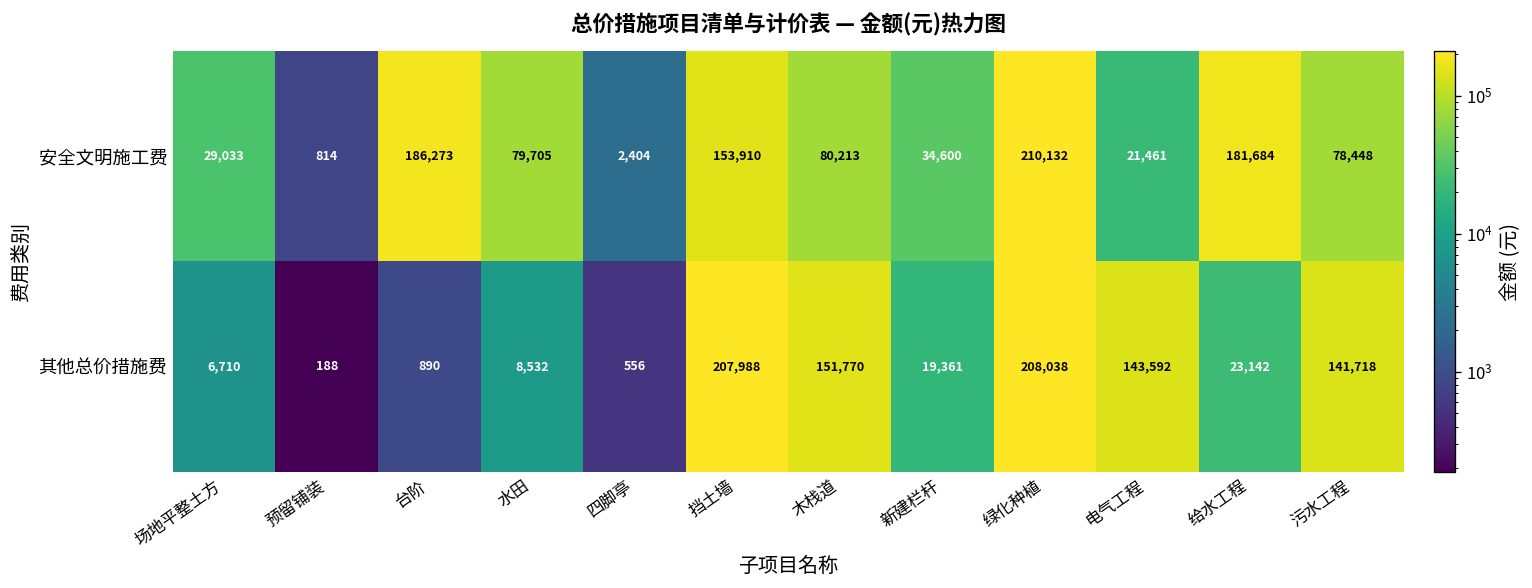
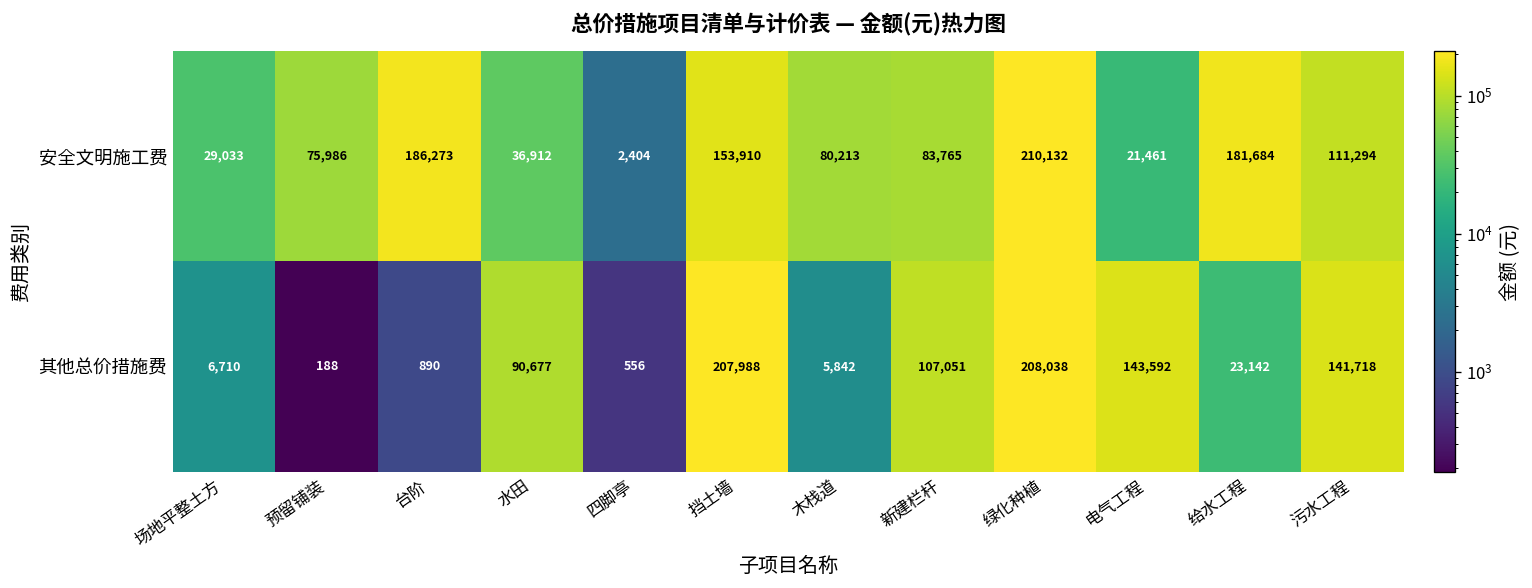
  {
    "安全文明施工费": {
      "场地平整土方": "29,033",
-     "预留铺装": "814",
+     "预留铺装": "75,986",
      "台阶": "186,273",
-     "水田": "79,705",
+     "水田": "36,912",
      "四脚亭": "2,404",
      "挡土墙": "153,910",
      "木栈道": "80,213",
-     "新建栏杆": "34,600",
+     "新建栏杆": "83,765",
      "绿化种植": "210,132",
      "电气工程": "21,461",
      "给水工程": "181,684",
-     "污水工程": "78,448"
+     "污水工程": "111,294"
    },
    "其他总价措施费": {
      "场地平整土方": "6,710",
      "预留铺装": "188",
      "台阶": "890",
-     "水田": "8,532",
+     "水田": "90,677",
      "四脚亭": "556",
      "挡土墙": "207,988",
-     "木栈道": "151,770",
-     "新建栏杆": "19,361",
+     "木栈道": "5,842",
+     "新建栏杆": "107,051",
      "绿化种植": "208,038",
      "电气工程": "143,592",
      "给水工程": "23,142",
      "污水工程": "141,718"
    }
  }
